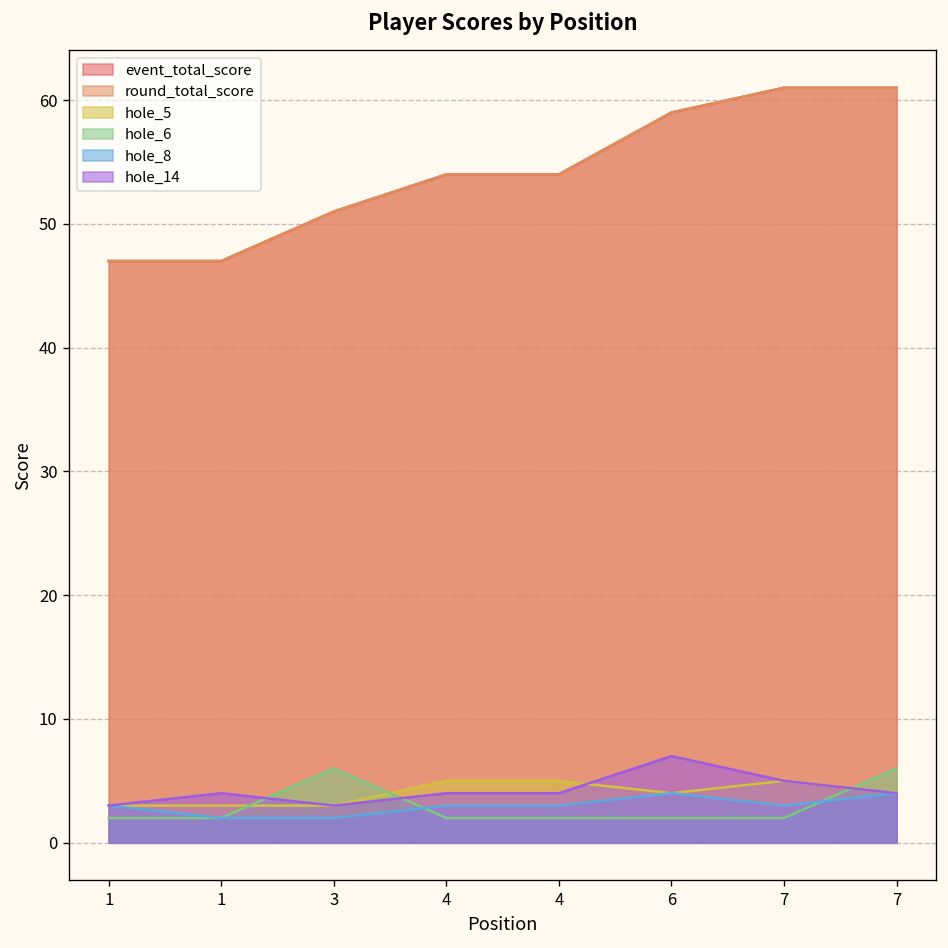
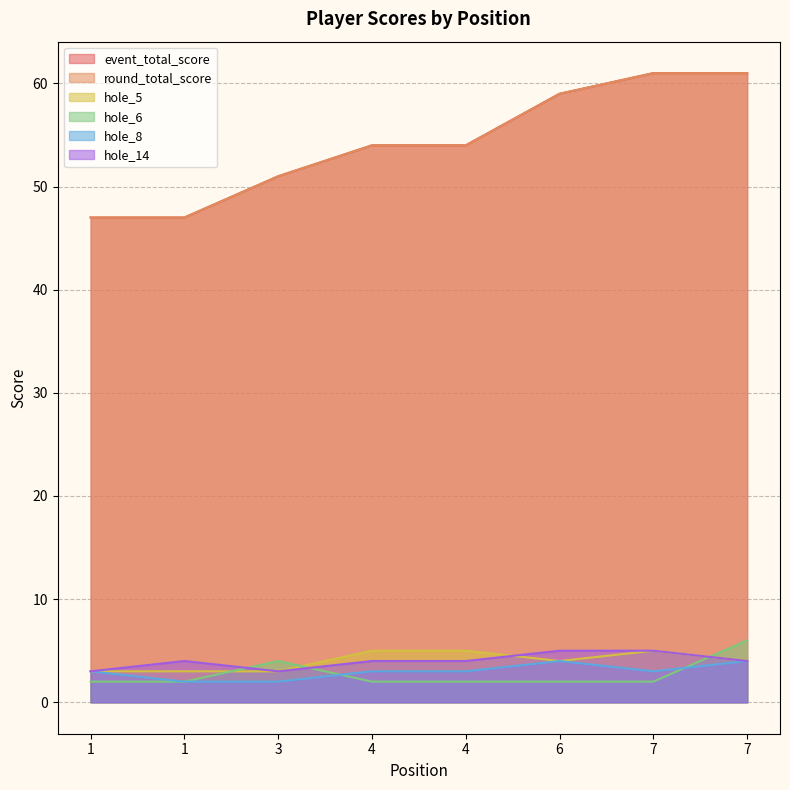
  {
    "hole_6": {
-     "3": 6,
+     "3": 4,
      "6": 2
    },
    "hole_8": {
      "3": 2
    },
    "hole_14": {
-     "6": 7
+     "6": 5
    }
  }
